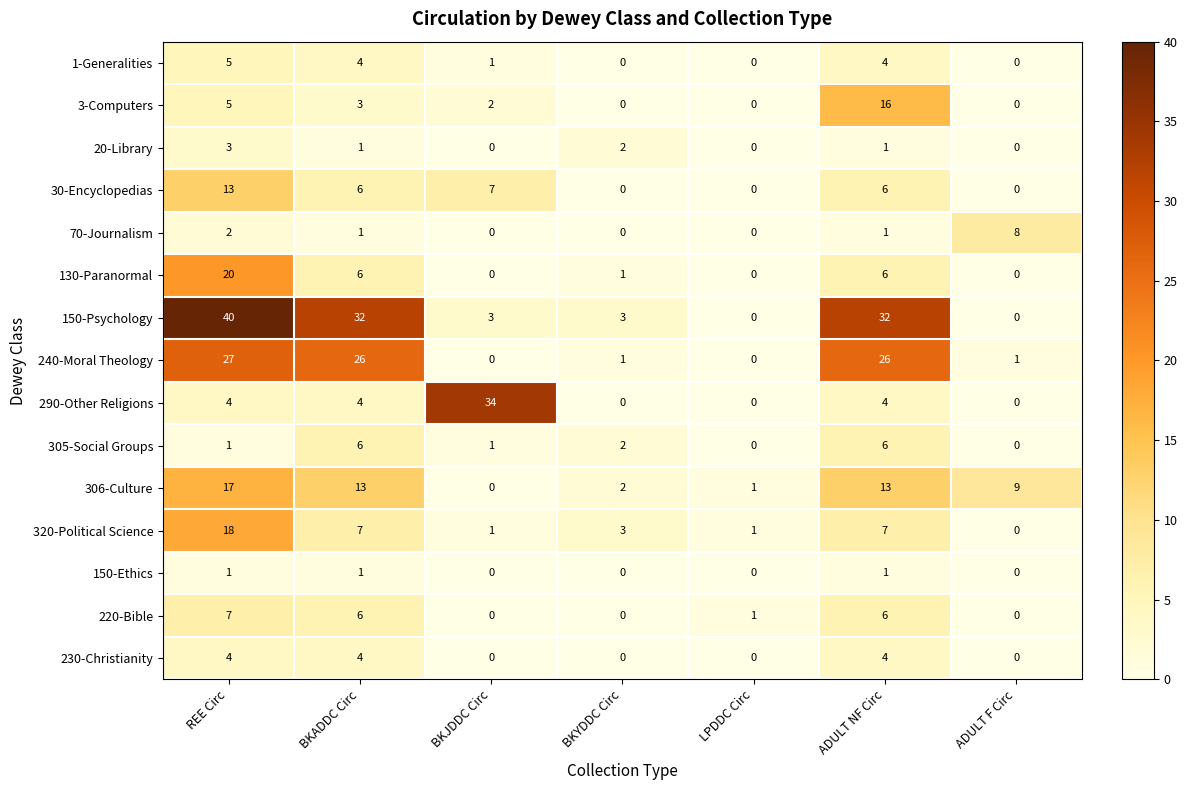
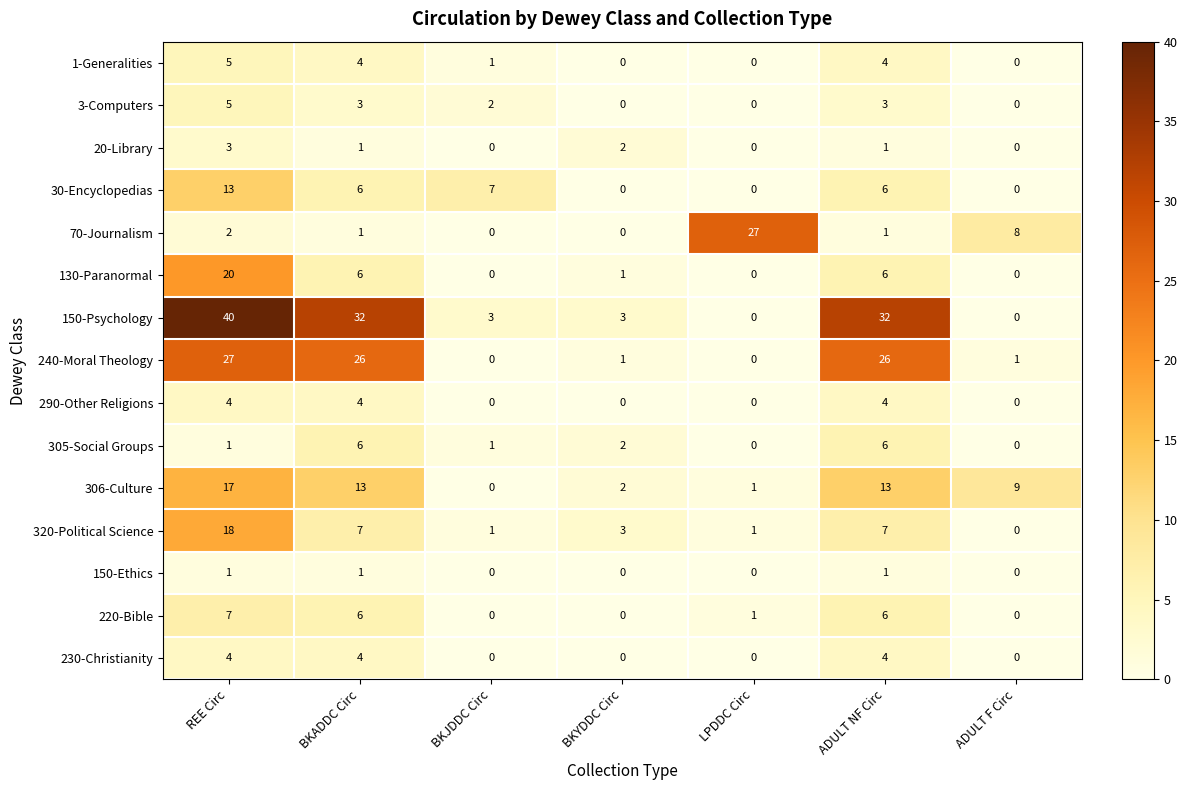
  {
    "1-Generalities": {
      "REE Circ": 5,
      "BKADDC Circ": 4,
      "BKJDDC Circ": 1,
      "BKYDDC Circ": 0,
      "LPDDC Circ": 0,
      "ADULT NF Circ": 4,
      "ADULT F Circ": 0
    },
    "3-Computers": {
      "REE Circ": 5,
      "BKADDC Circ": 3,
      "BKJDDC Circ": 2,
      "BKYDDC Circ": 0,
      "LPDDC Circ": 0,
-     "ADULT NF Circ": 16,
+     "ADULT NF Circ": 3,
      "ADULT F Circ": 0
    },
    "20-Library": {
      "REE Circ": 3,
      "BKADDC Circ": 1,
      "BKJDDC Circ": 0,
      "BKYDDC Circ": 2,
      "LPDDC Circ": 0,
      "ADULT NF Circ": 1,
      "ADULT F Circ": 0
    },
    "30-Encyclopedias": {
      "REE Circ": 13,
      "BKADDC Circ": 6,
      "BKJDDC Circ": 7,
      "BKYDDC Circ": 0,
      "LPDDC Circ": 0,
      "ADULT NF Circ": 6,
      "ADULT F Circ": 0
    },
    "70-Journalism": {
      "REE Circ": 2,
      "BKADDC Circ": 1,
      "BKJDDC Circ": 0,
      "BKYDDC Circ": 0,
-     "LPDDC Circ": 0,
+     "LPDDC Circ": 27,
      "ADULT NF Circ": 1,
      "ADULT F Circ": 8
    },
    "130-Paranormal": {
      "REE Circ": 20,
      "BKADDC Circ": 6,
      "BKJDDC Circ": 0,
      "BKYDDC Circ": 1,
      "LPDDC Circ": 0,
      "ADULT NF Circ": 6,
      "ADULT F Circ": 0
    },
    "150-Psychology": {
      "REE Circ": 40,
      "BKADDC Circ": 32,
      "BKJDDC Circ": 3,
      "BKYDDC Circ": 3,
      "LPDDC Circ": 0,
      "ADULT NF Circ": 32,
      "ADULT F Circ": 0
    },
    "240-Moral Theology": {
      "REE Circ": 27,
      "BKADDC Circ": 26,
      "BKJDDC Circ": 0,
      "BKYDDC Circ": 1,
      "LPDDC Circ": 0,
      "ADULT NF Circ": 26,
      "ADULT F Circ": 1
    },
    "290-Other Religions": {
      "REE Circ": 4,
      "BKADDC Circ": 4,
-     "BKJDDC Circ": 34,
+     "BKJDDC Circ": 0,
      "BKYDDC Circ": 0,
      "LPDDC Circ": 0,
      "ADULT NF Circ": 4,
      "ADULT F Circ": 0
    },
    "305-Social Groups": {
      "REE Circ": 1,
      "BKADDC Circ": 6,
      "BKJDDC Circ": 1,
      "BKYDDC Circ": 2,
      "LPDDC Circ": 0,
      "ADULT NF Circ": 6,
      "ADULT F Circ": 0
    },
    "306-Culture": {
      "REE Circ": 17,
      "BKADDC Circ": 13,
      "BKJDDC Circ": 0,
      "BKYDDC Circ": 2,
      "LPDDC Circ": 1,
      "ADULT NF Circ": 13,
      "ADULT F Circ": 9
    },
    "320-Political Science": {
      "REE Circ": 18,
      "BKADDC Circ": 7,
      "BKJDDC Circ": 1,
      "BKYDDC Circ": 3,
      "LPDDC Circ": 1,
      "ADULT NF Circ": 7,
      "ADULT F Circ": 0
    },
    "150-Ethics": {
      "REE Circ": 1,
      "BKADDC Circ": 1,
      "BKJDDC Circ": 0,
      "BKYDDC Circ": 0,
      "LPDDC Circ": 0,
      "ADULT NF Circ": 1,
      "ADULT F Circ": 0
    },
    "220-Bible": {
      "REE Circ": 7,
      "BKADDC Circ": 6,
      "BKJDDC Circ": 0,
      "BKYDDC Circ": 0,
      "LPDDC Circ": 1,
      "ADULT NF Circ": 6,
      "ADULT F Circ": 0
    },
    "230-Christianity": {
      "REE Circ": 4,
      "BKADDC Circ": 4,
      "BKJDDC Circ": 0,
      "BKYDDC Circ": 0,
      "LPDDC Circ": 0,
      "ADULT NF Circ": 4,
      "ADULT F Circ": 0
    }
  }
